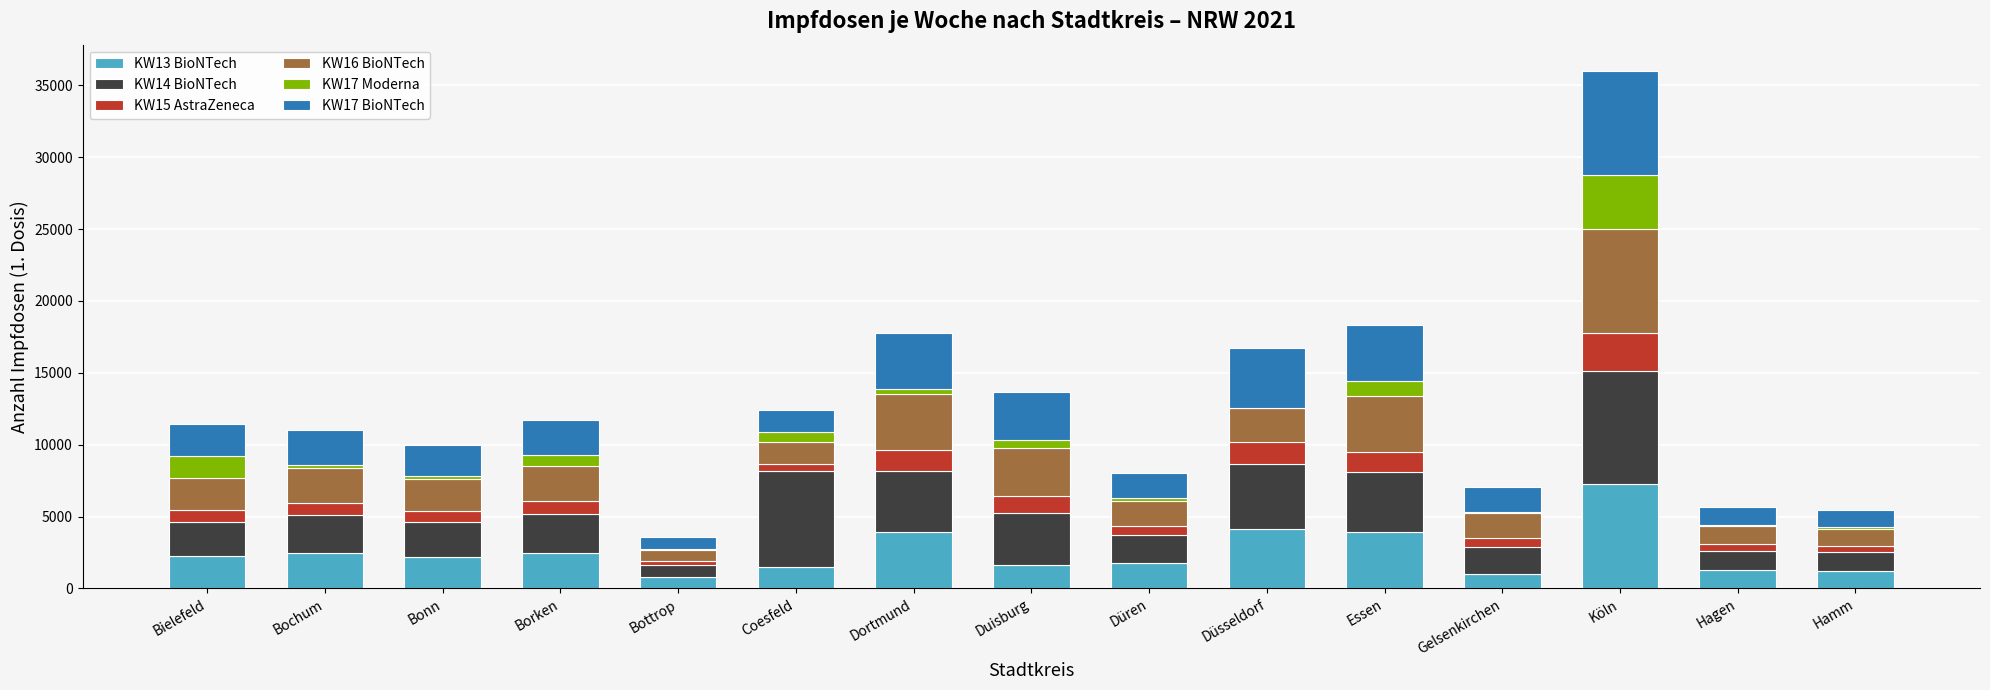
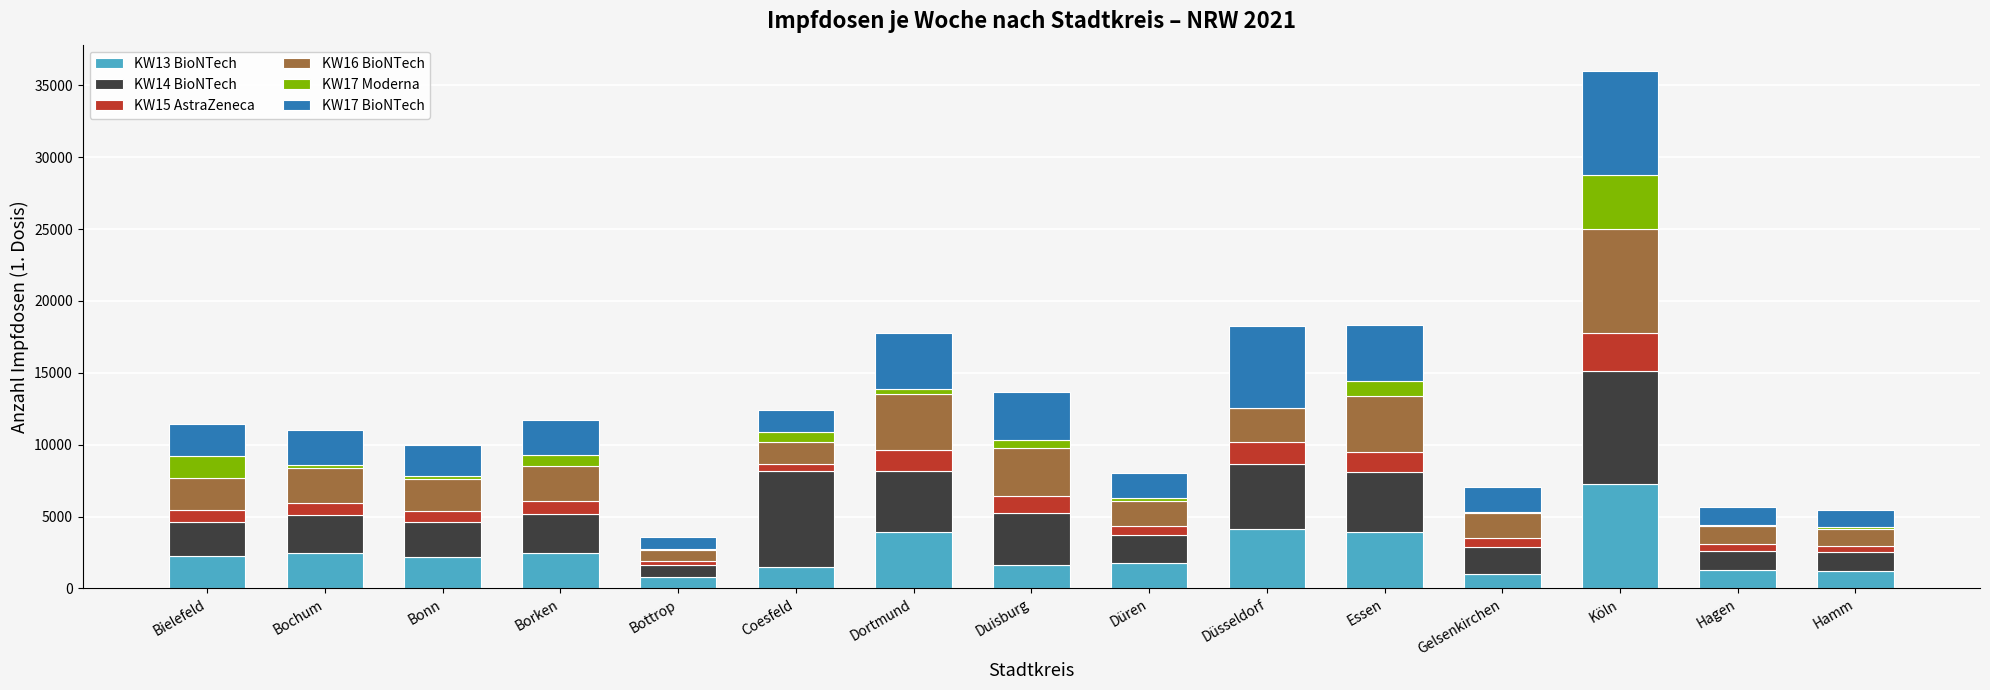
  {
    "KW13 BioNTech": {
      "Bielefeld": 2200,
      "Bochum": 2400,
      "Bonn": 2200,
      "Borken": 2500,
      "Bottrop": 800,
      "Coesfeld": 1500,
      "Dortmund": 3900,
      "Duisburg": 1600,
      "Düren": 1800,
      "Düsseldorf": 4200,
      "Essen": 3900,
      "Gelsenkirchen": 1000,
      "Köln": 7300,
      "Hagen": 1300,
      "Hamm": 1200
    },
    "KW14 BioNTech": {
      "Bielefeld": 2400,
      "Bochum": 2600,
      "Bonn": 2400,
      "Borken": 2700,
      "Bottrop": 900,
      "Coesfeld": 6700,
      "Dortmund": 4300,
      "Duisburg": 3600,
      "Düren": 1900,
      "Düsseldorf": 4500,
      "Essen": 4200,
      "Gelsenkirchen": 1900,
      "Köln": 7900,
      "Hagen": 1400,
      "Hamm": 1300
    },
    "KW15 AstraZeneca": {
      "Bielefeld": 800,
      "Bochum": 900,
      "Bonn": 800,
      "Borken": 900,
      "Bottrop": 300,
      "Coesfeld": 500,
      "Dortmund": 1400,
      "Duisburg": 1200,
      "Düren": 600,
      "Düsseldorf": 1500,
      "Essen": 1400,
      "Gelsenkirchen": 600,
      "Köln": 2600,
      "Hagen": 500,
      "Hamm": 400
    },
    "KW16 BioNTech": {
      "Bielefeld": 2200,
      "Bochum": 2400,
      "Bonn": 2200,
      "Borken": 2500,
      "Bottrop": 800,
      "Coesfeld": 1500,
      "Dortmund": 3900,
      "Duisburg": 3300,
      "Düren": 1800,
      "Düsseldorf": 2400,
      "Essen": 3900,
      "Gelsenkirchen": 1700,
      "Köln": 7300,
      "Hagen": 1300,
      "Hamm": 1200
    },
    "KW17 Moderna": {
      "Bielefeld": 1500,
      "Bonn": 200,
      "Borken": 700,
      "Coesfeld": 800,
      "Dortmund": 300,
      "Duisburg": 500,
      "Düren": 200,
      "Düsseldorf": 0,
      "Essen": 1000,
      "Köln": 3700
    },
    "KW17 BioNTech": {
      "Bielefeld": 2200,
      "Bochum": 2400,
      "Bonn": 2200,
      "Borken": 2500,
      "Bottrop": 800,
      "Coesfeld": 1500,
      "Dortmund": 3900,
      "Duisburg": 3300,
      "Düren": 1800,
-     "Düsseldorf": 4200,
+     "Düsseldorf": 5700,
      "Essen": 3900,
      "Gelsenkirchen": 1700,
      "Köln": 7300,
      "Hagen": 1300,
      "Hamm": 1200
    }
  }
